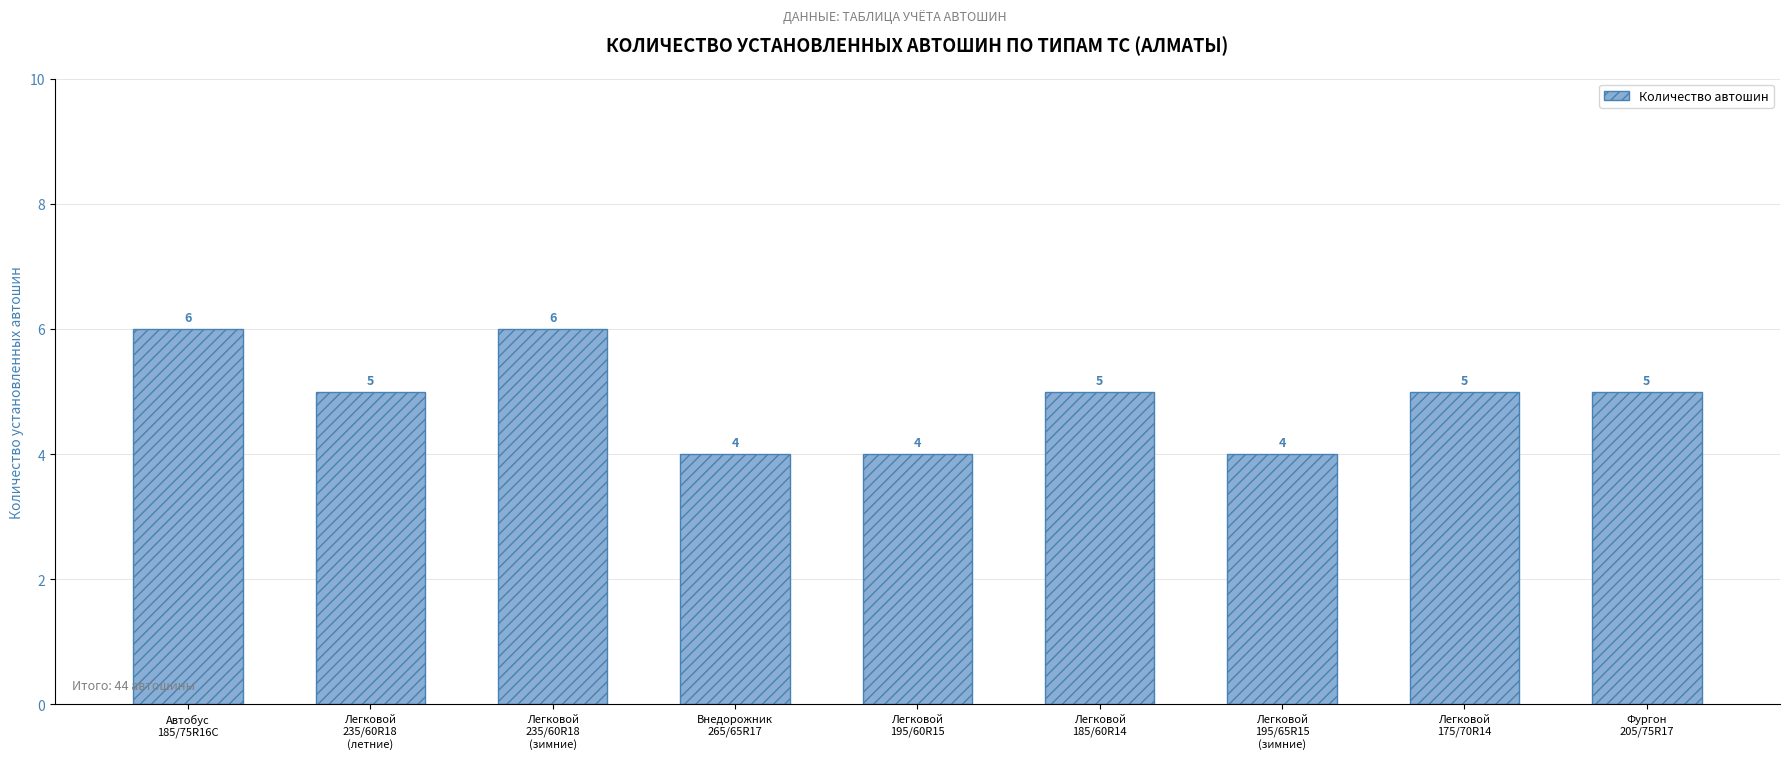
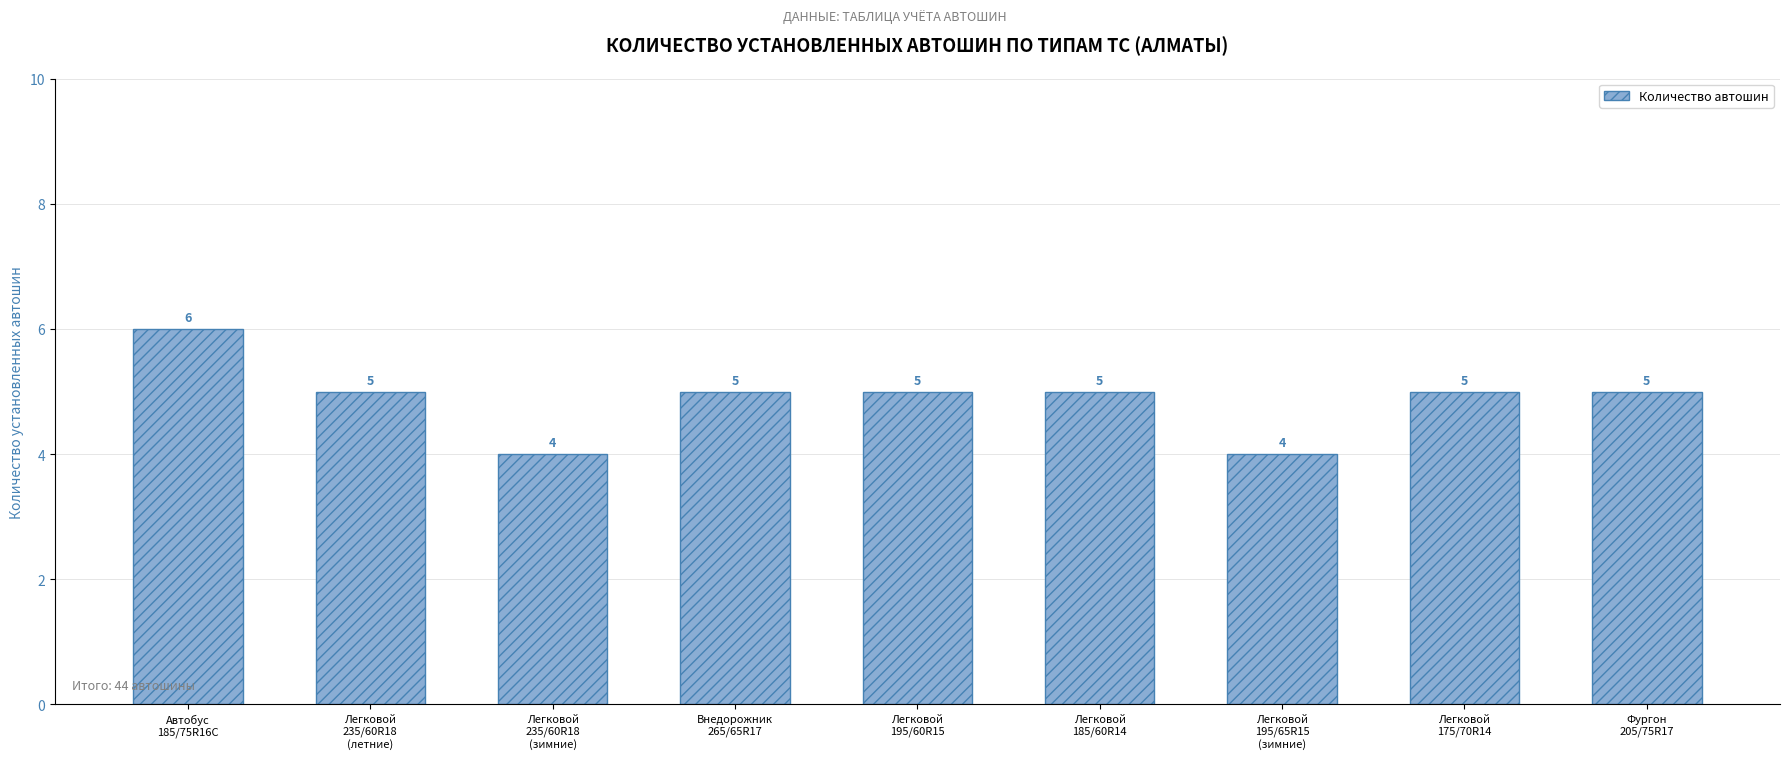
  {
    "Автобус 185/75R16C": 6,
    "Легковой 235/60R18 (летние)": 5,
-   "Легковой 235/60R18 (зимние)": 6,
-   "Внедорожник 265/65R17": 4,
-   "Легковой 195/60R15": 4,
+   "Легковой 235/60R18 (зимние)": 4,
+   "Внедорожник 265/65R17": 5,
+   "Легковой 195/60R15": 5,
    "Легковой 185/60R14": 5,
    "Легковой 195/65R15 (зимние)": 4,
    "Легковой 175/70R14": 5,
    "Фургон 205/75R17": 5
  }
